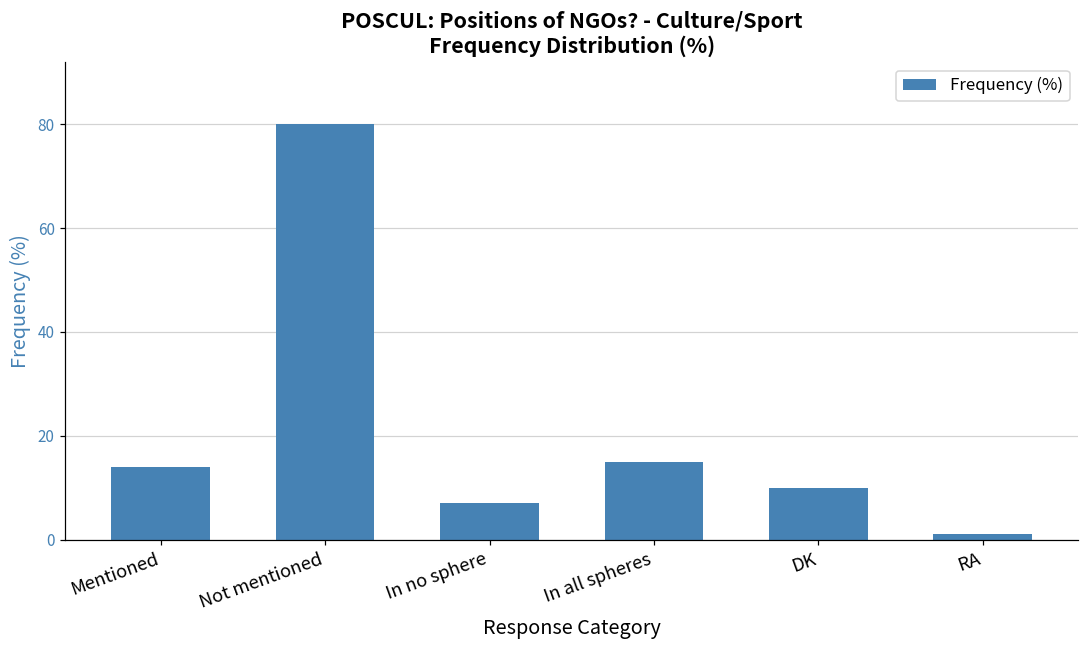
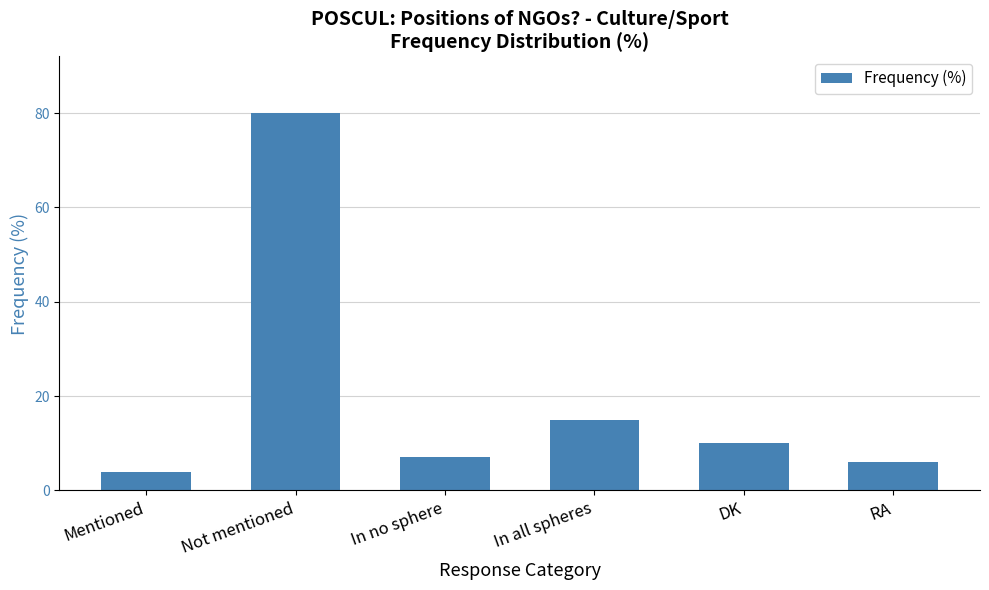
  {
-   "Mentioned": 14,
+   "Mentioned": 4,
    "Not mentioned": 80,
    "In no sphere": 7,
    "In all spheres": 15,
    "DK": 10,
-   "RA": 1
+   "RA": 6
  }
